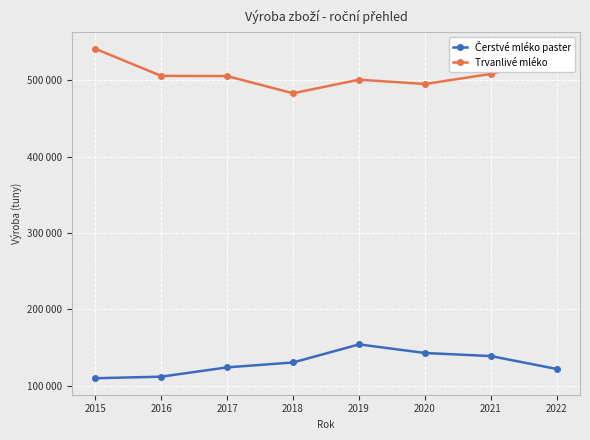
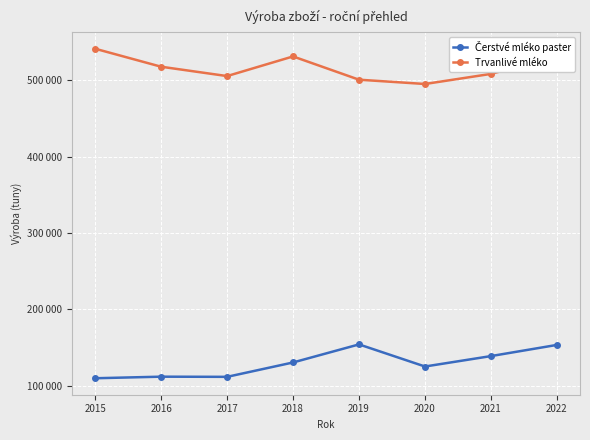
  {
    "Čerstvé mléko paster": {
      "2015": 110000,
      "2016": 110000,
-     "2017": 120000,
+     "2017": 110000,
      "2018": 130000,
      "2019": 150000,
-     "2020": 140000,
+     "2020": 130000,
      "2021": 140000,
-     "2022": 120000
+     "2022": 150000
    },
    "Trvanlivé mléko": {
      "2015": 540000,
-     "2016": 510000,
+     "2016": 520000,
      "2017": 510000,
-     "2018": 480000,
+     "2018": 530000,
      "2019": 500000,
      "2020": 500000,
      "2021": 510000
    }
  }
